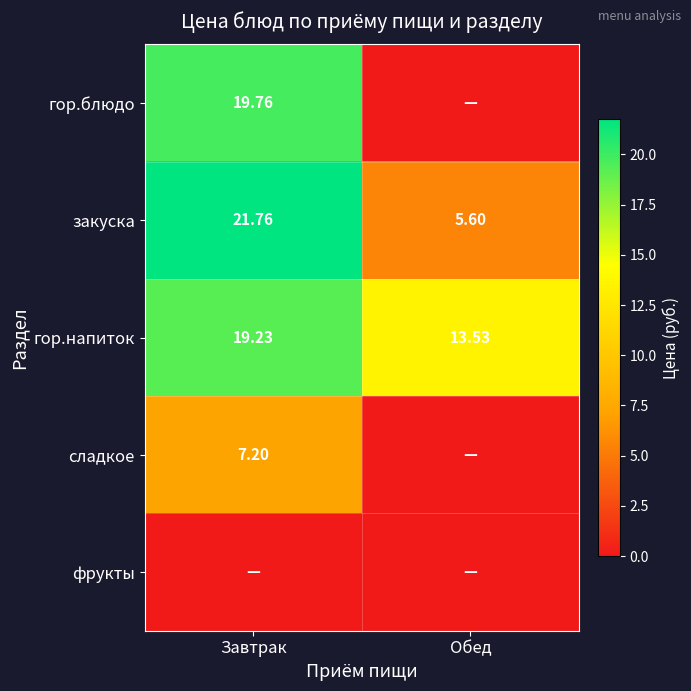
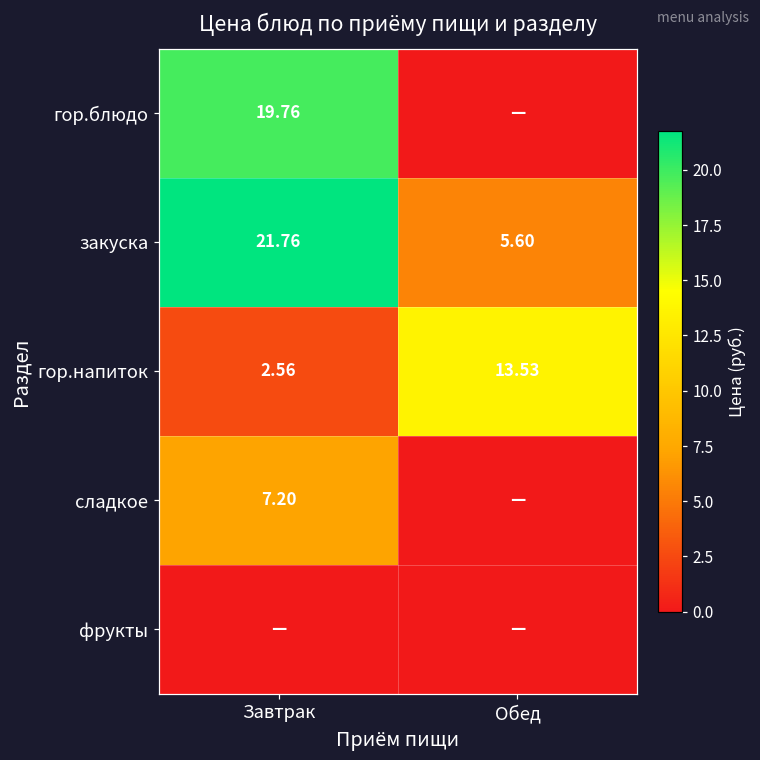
  {
    "гор.блюдо": {
      "Завтрак": 19.76
    },
    "закуска": {
      "Завтрак": 21.76,
      "Обед": 5.60
    },
    "гор.напиток": {
-     "Завтрак": 19.23,
+     "Завтрак": 2.56,
      "Обед": 13.53
    },
    "сладкое": {
      "Завтрак": 7.20
    }
  }
